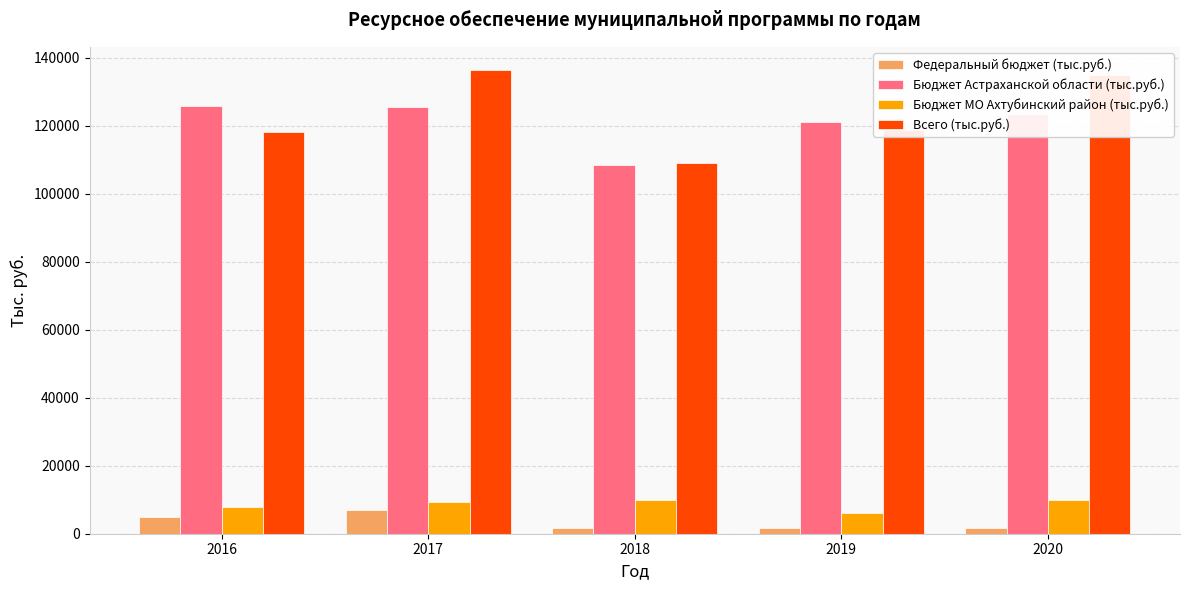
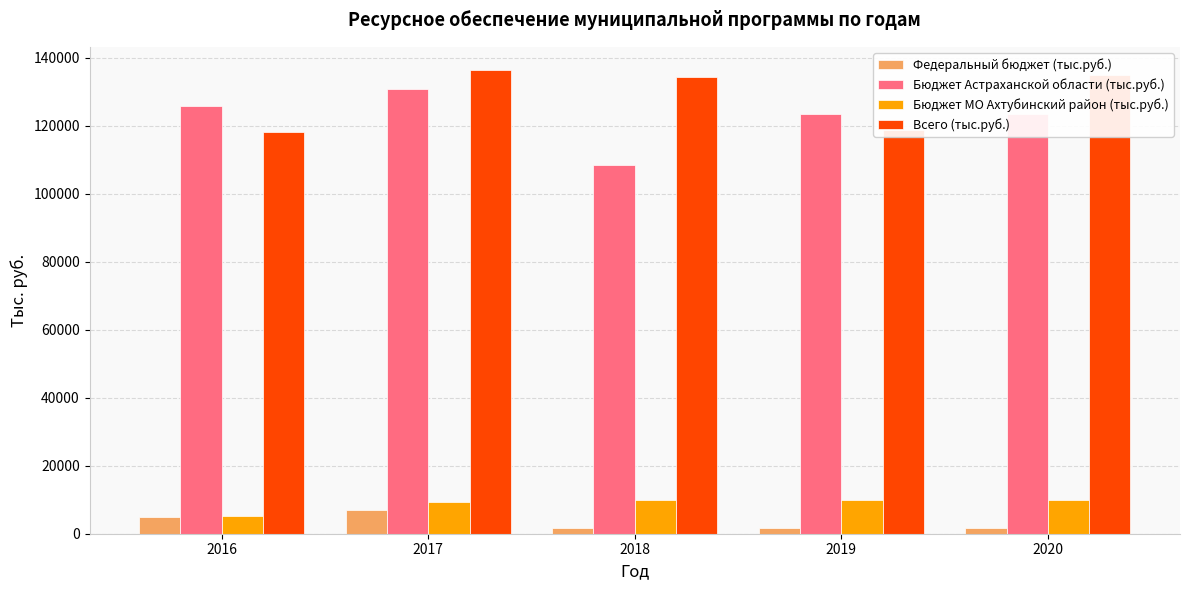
  {
    "Федеральный бюджет (тыс.руб.)": {
      "2016": 5000,
      "2017": 7000,
      "2018": 2000,
      "2019": 2000,
      "2020": 2000
    },
    "Бюджет Астраханской области (тыс.руб.)": {
      "2016": 126000,
-     "2017": 126000,
+     "2017": 131000,
      "2018": 108000,
-     "2019": 121000
+     "2019": 123000
    },
    "Бюджет МО Ахтубинский район (тыс.руб.)": {
-     "2016": 8000,
+     "2016": 5000,
      "2017": 9000,
      "2018": 10000,
-     "2019": 6000,
+     "2019": 10000,
      "2020": 10000
    },
    "Всего (тыс.руб.)": {
      "2016": 118000,
      "2017": 136000,
-     "2018": 109000
+     "2018": 134000
    }
  }
